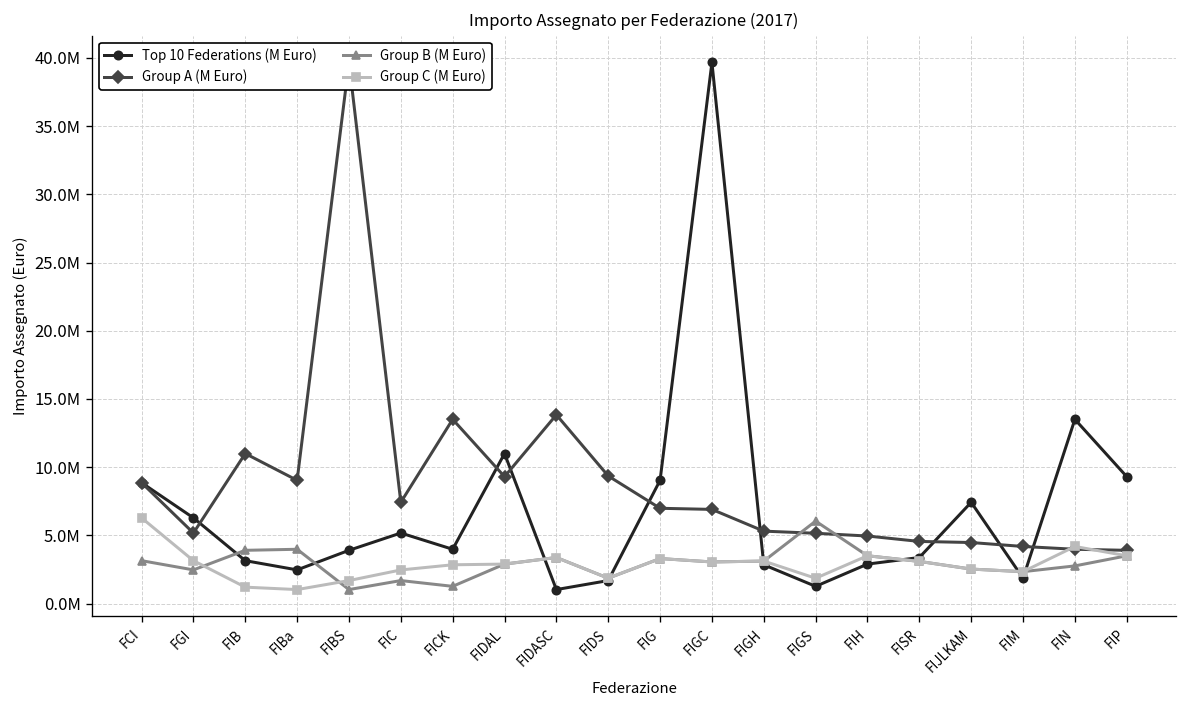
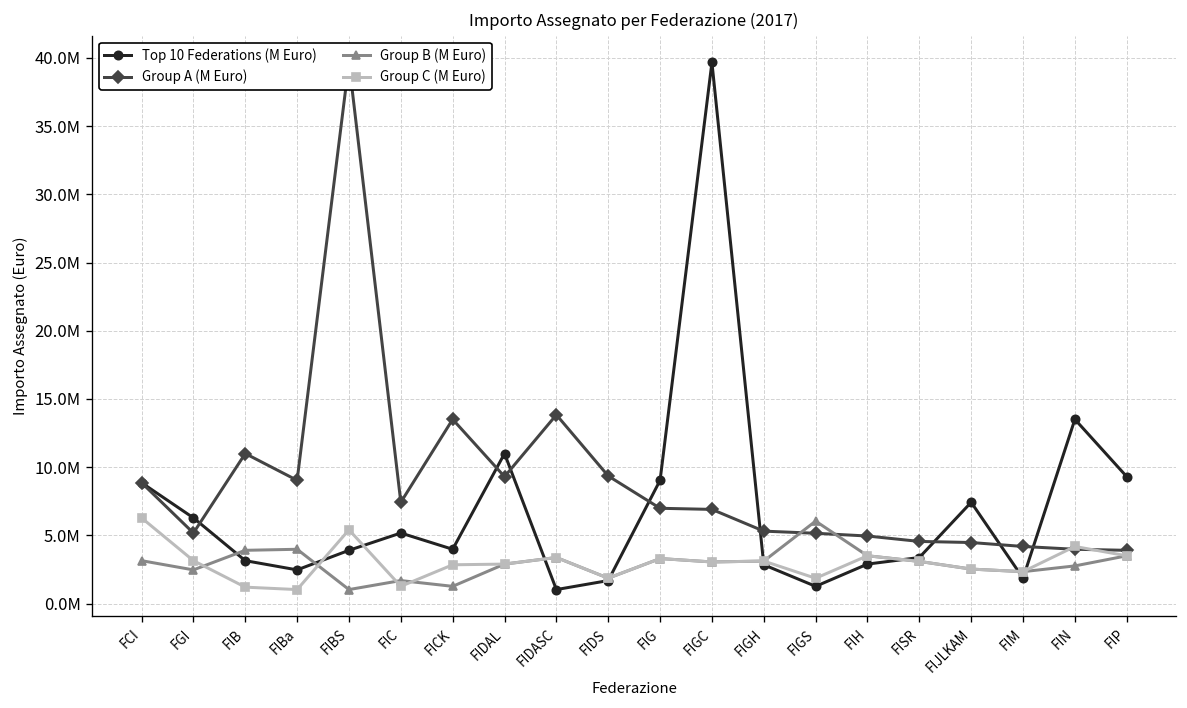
  {
    "Group B (M Euro)": {
      "FCI": 3100000,
      "FGI": 2500000,
      "FIB": 3900000,
      "FIBa": 4000000,
      "FIBS": 1000000,
      "FIC": 1700000,
      "FICK": 1300000,
      "FIGS": 6000000,
      "FIN": 2800000
    },
    "Group C (M Euro)": {
      "FCI": 6300000,
      "FGI": 3100000,
      "FIB": 1200000,
      "FIBa": 1000000,
-     "FIBS": 1700000,
-     "FIC": 2500000,
+     "FIBS": 5400000,
+     "FIC": 1300000,
      "FICK": 2800000,
      "FIGS": 1900000
    }
  }
